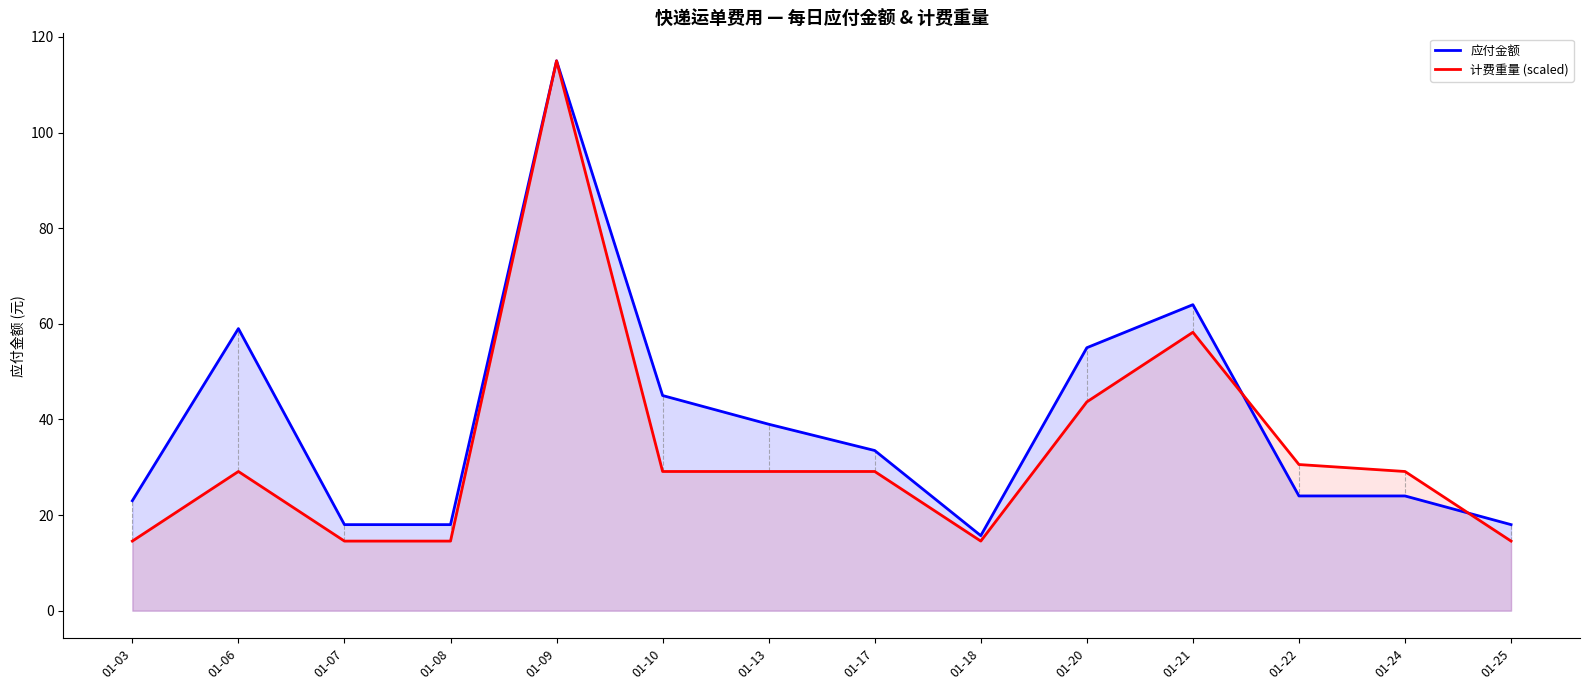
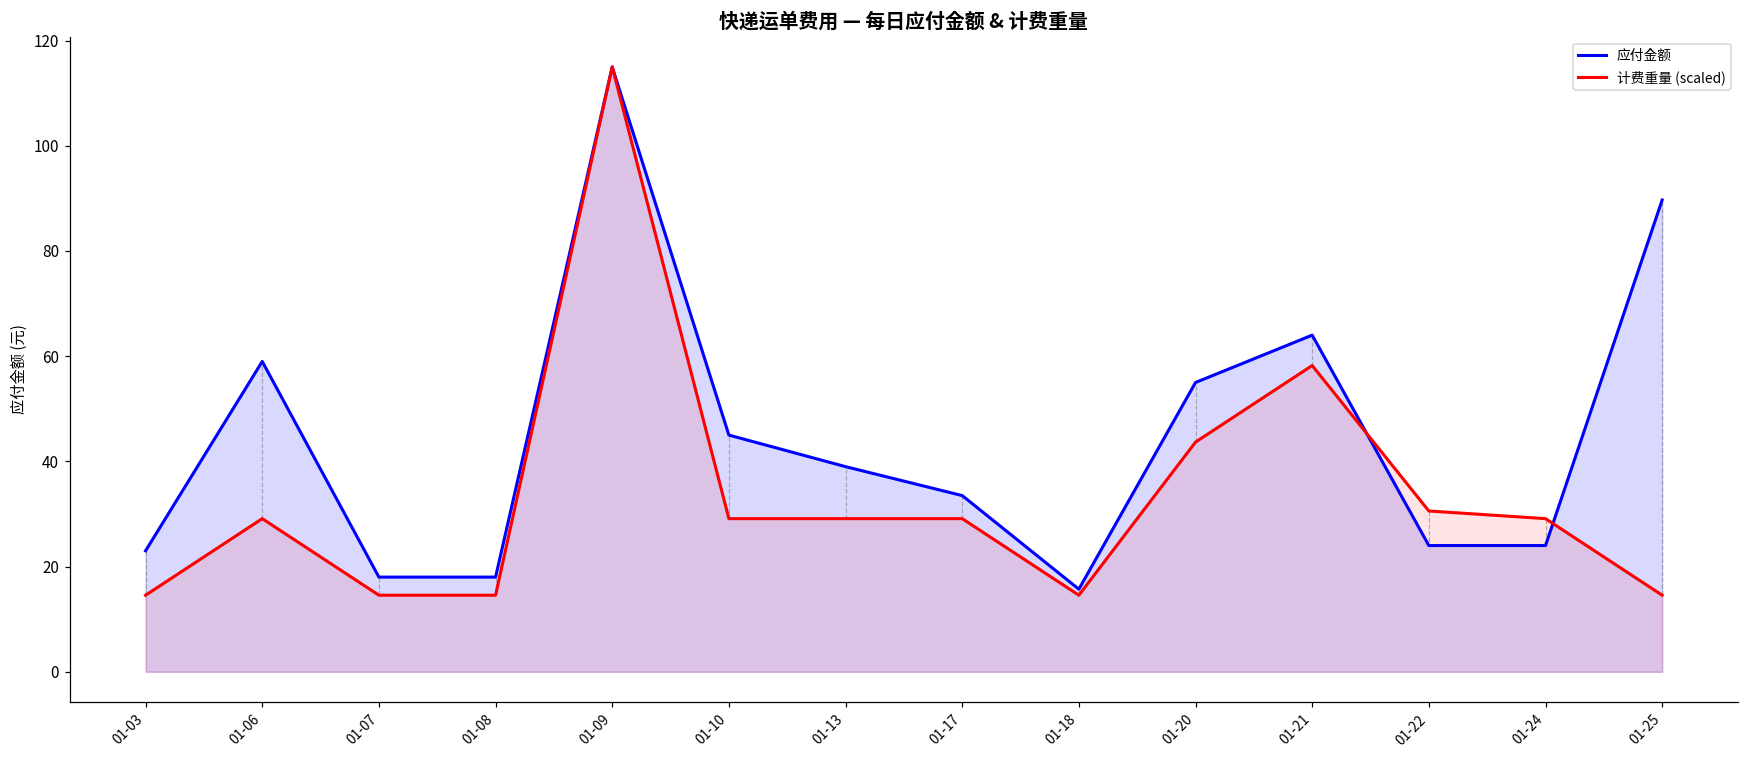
  {
    "应付金额": {
-     "01-25": 18
+     "01-25": 90
    }
  }
